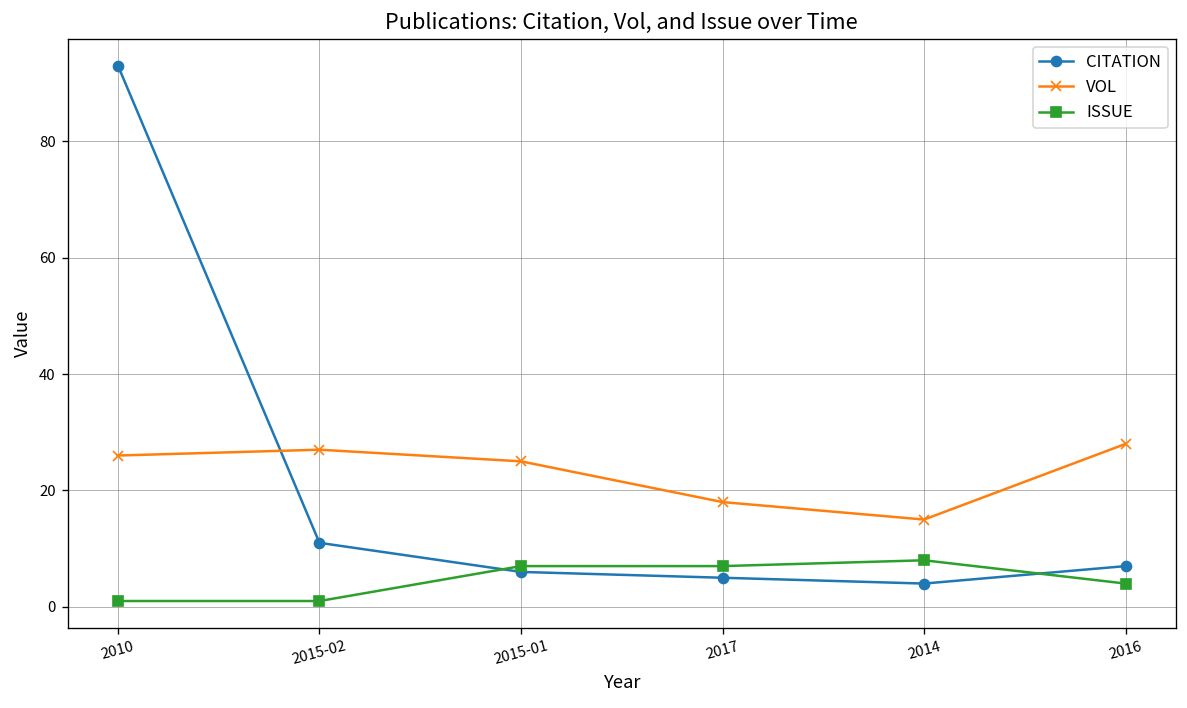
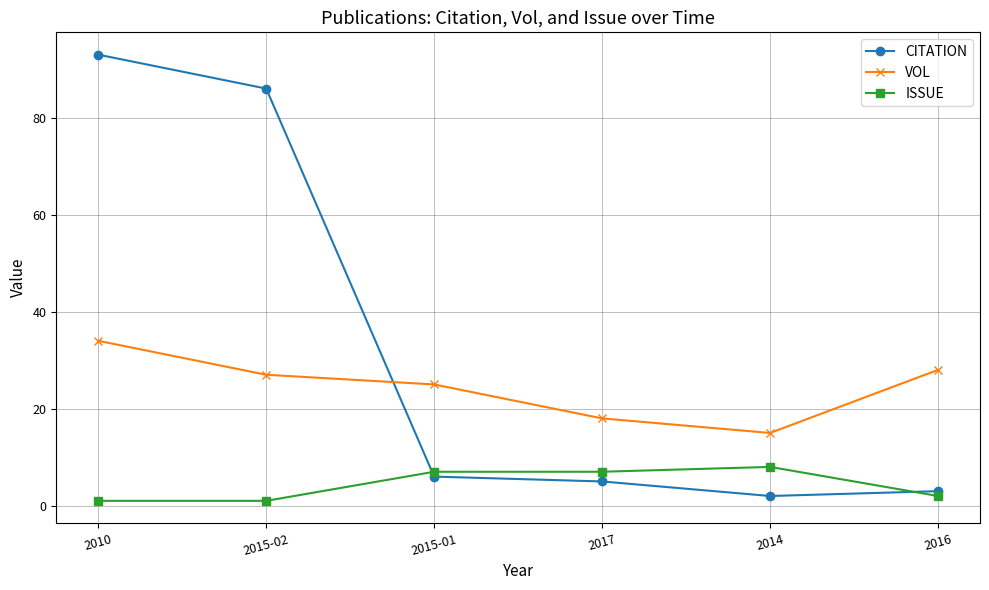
  {
    "CITATION": {
      "2010": 93,
-     "2015-02": 11,
+     "2015-02": 86,
      "2015-01": 6,
      "2017": 5,
-     "2014": 4,
-     "2016": 7
+     "2014": 2,
+     "2016": 3
    },
    "VOL": {
-     "2010": 26,
+     "2010": 34,
      "2015-02": 27,
      "2015-01": 25,
      "2017": 18,
      "2014": 15,
      "2016": 28
    },
    "ISSUE": {
      "2010": 1,
      "2015-02": 1,
      "2015-01": 7,
      "2017": 7,
      "2014": 8,
-     "2016": 4
+     "2016": 2
    }
  }
